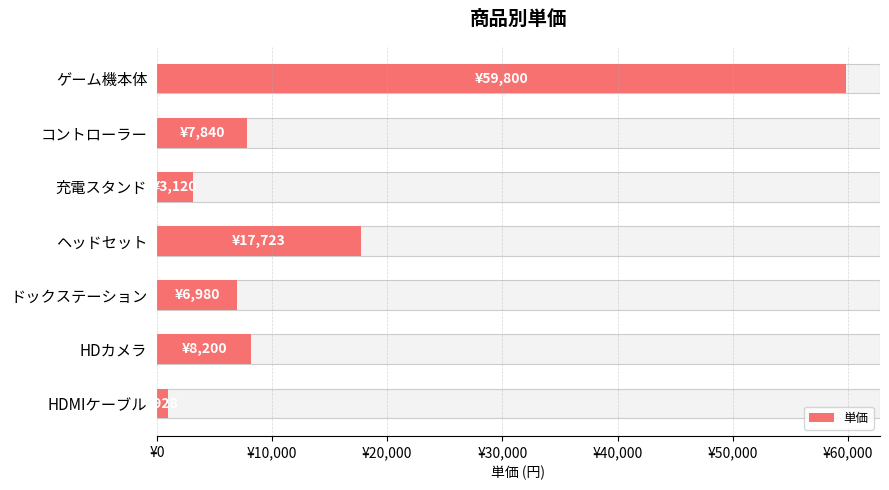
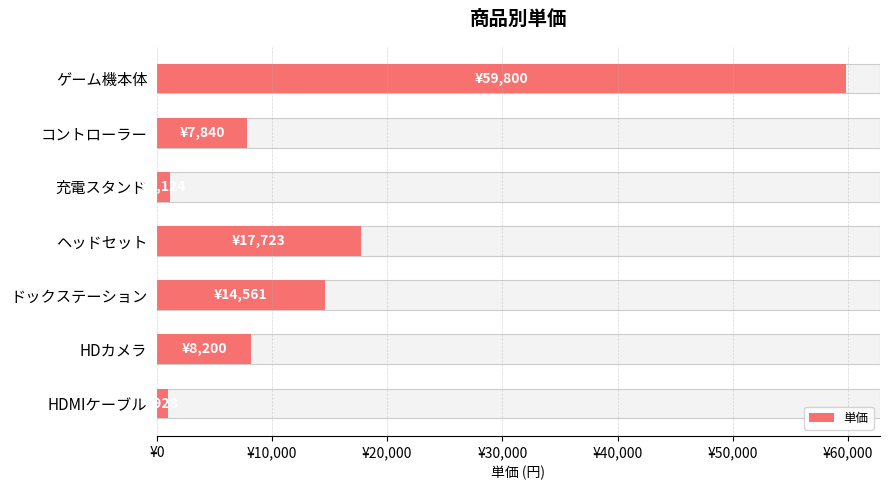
  {
    "単価": {
-     "充電スタンド": "¥3,100",
-     "ドックステーション": "¥6,980"
+     "充電スタンド": "¥1,100",
+     "ドックステーション": "¥14,561"
    }
  }
